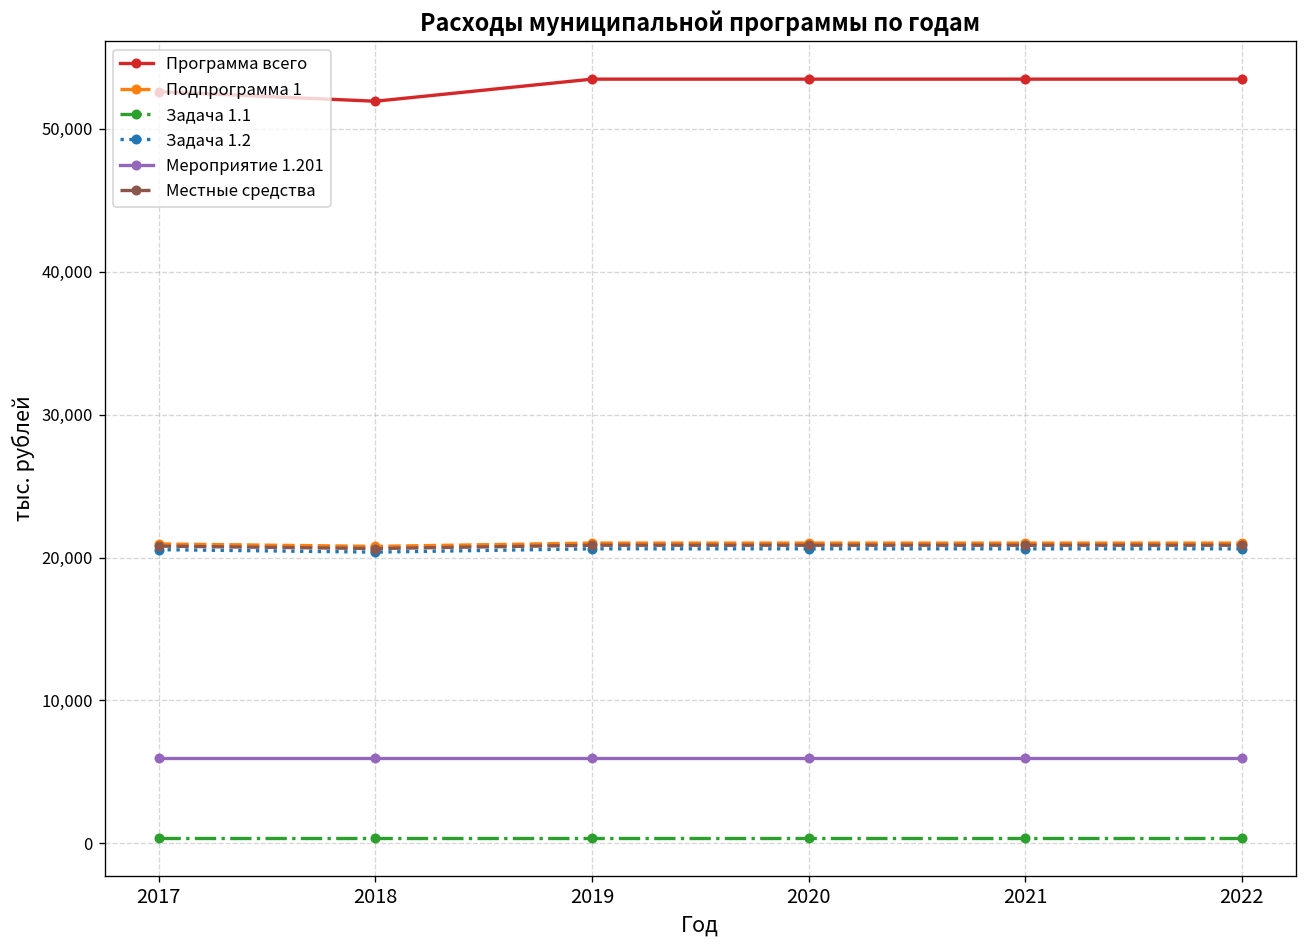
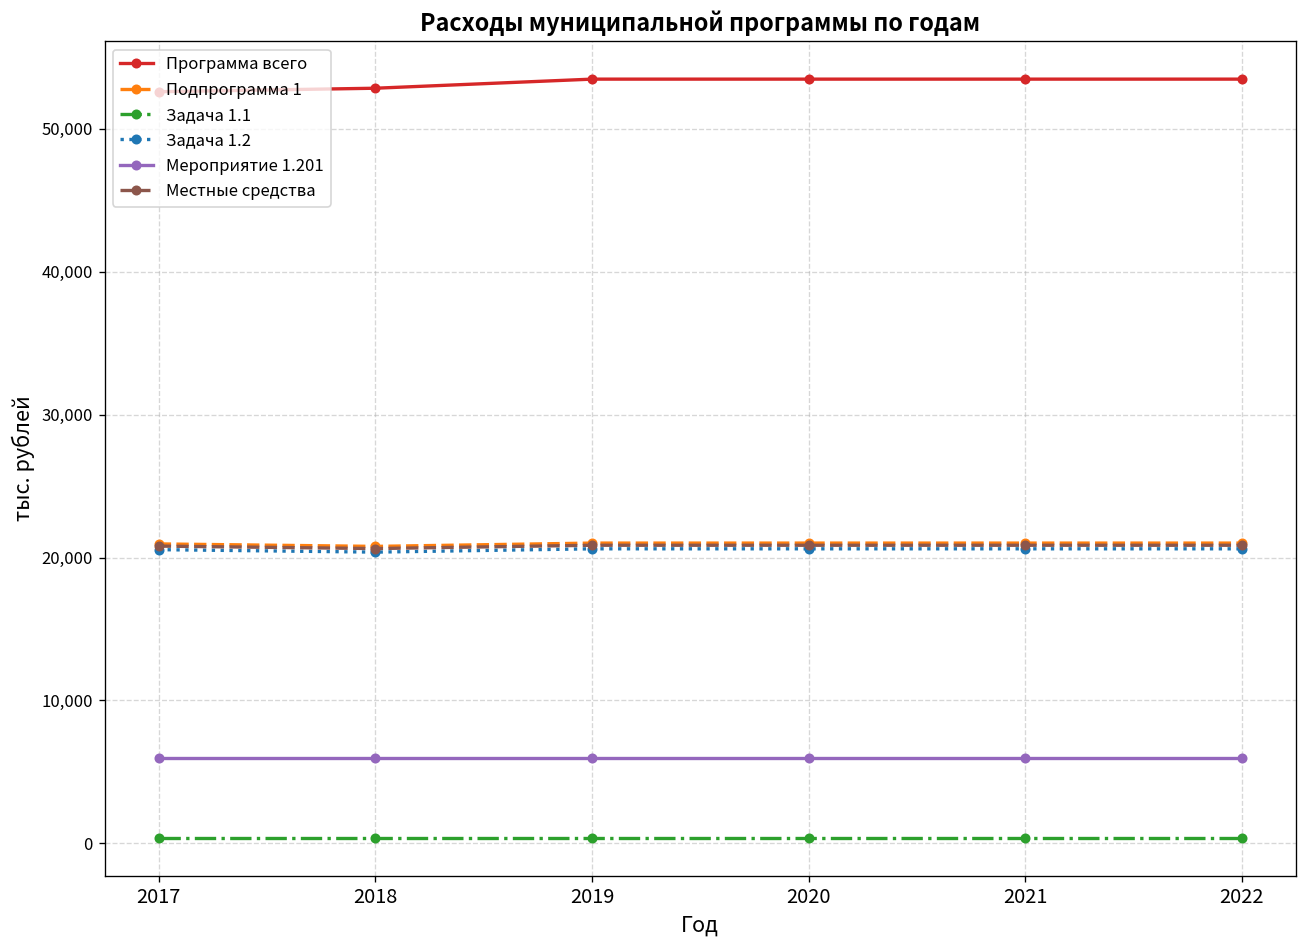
  {
    "Программа всего": {
-     "2018": "51,900",
+     "2018": "52,800",
      "2019": "53,500",
      "2020": "53,500",
      "2021": "53,500",
      "2022": "53,500"
    },
    "Задача 1.1": {
      "2017": "400",
      "2018": "400",
      "2019": "400",
      "2020": "400",
      "2021": "400",
      "2022": "400"
    },
    "Задача 1.2": {
      "2017": "20,600",
      "2018": "20,400",
      "2019": "20,600",
      "2020": "20,600",
      "2021": "20,600",
      "2022": "20,600"
    },
    "Мероприятие 1.201": {
      "2017": "6,000",
      "2018": "6,000",
      "2019": "6,000",
      "2020": "6,000",
      "2021": "6,000",
      "2022": "6,000"
    }
  }
